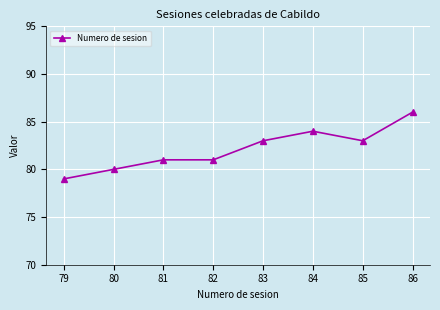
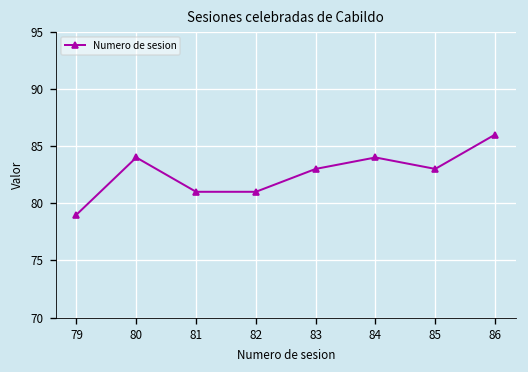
  {
    "79": 79,
-   "80": 80,
+   "80": 84,
    "81": 81,
    "82": 81,
    "83": 83,
    "84": 84,
    "85": 83,
    "86": 86
  }
